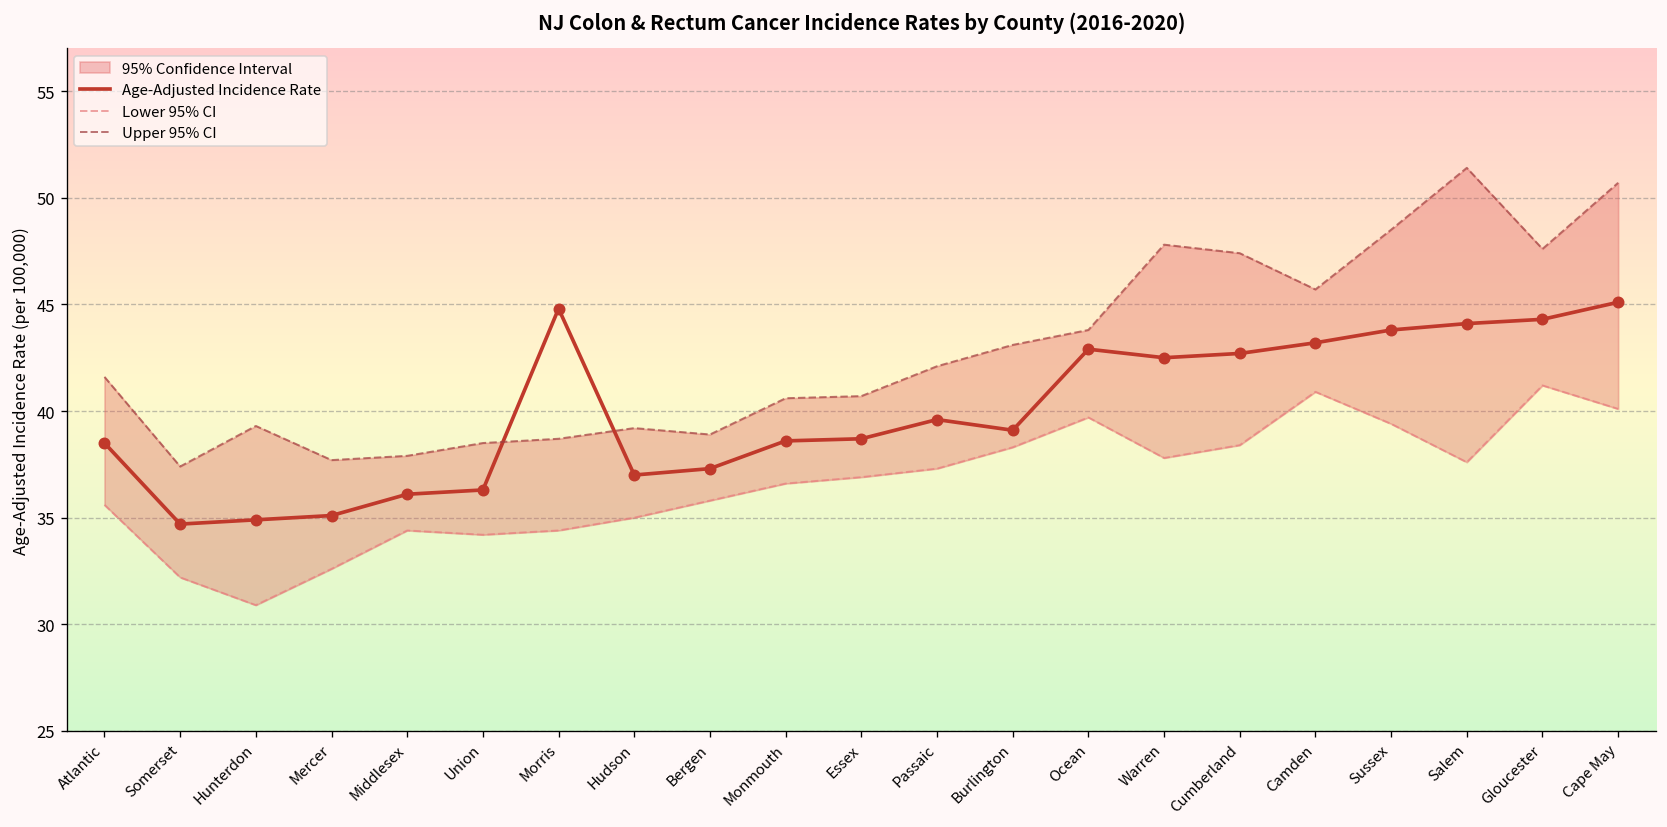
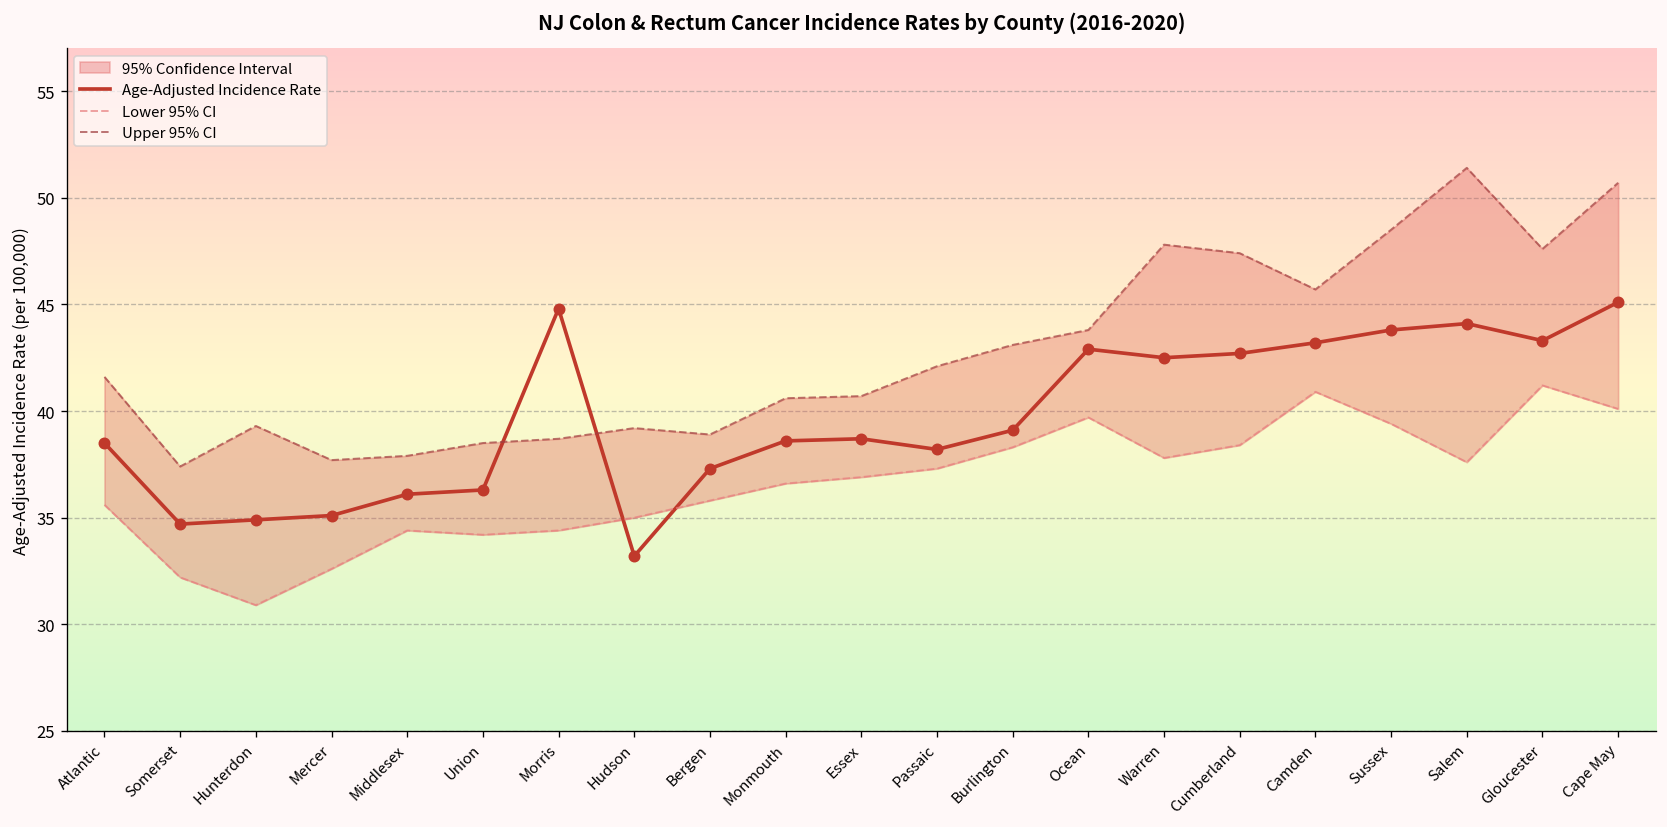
  {
    "Age-Adjusted Incidence Rate": {
      "Atlantic": 38.5,
      "Somerset": 34.7,
      "Hunterdon": 34.9,
      "Mercer": 35.1,
      "Middlesex": 36.1,
      "Union": 36.3,
      "Morris": 44.8,
-     "Hudson": 37.0,
+     "Hudson": 33.2,
      "Bergen": 37.3,
      "Monmouth": 38.6,
      "Essex": 38.7,
-     "Passaic": 39.6,
+     "Passaic": 38.2,
      "Burlington": 39.1,
      "Ocean": 42.9,
      "Warren": 42.5,
      "Cumberland": 42.7,
      "Camden": 43.2,
      "Sussex": 43.8,
      "Salem": 44.1,
-     "Gloucester": 44.3,
+     "Gloucester": 43.3,
      "Cape May": 45.1
    }
  }
